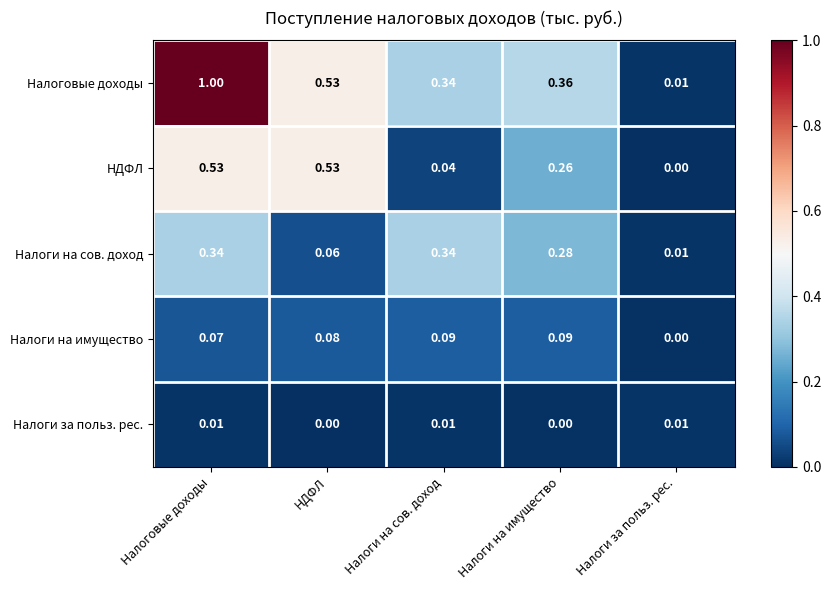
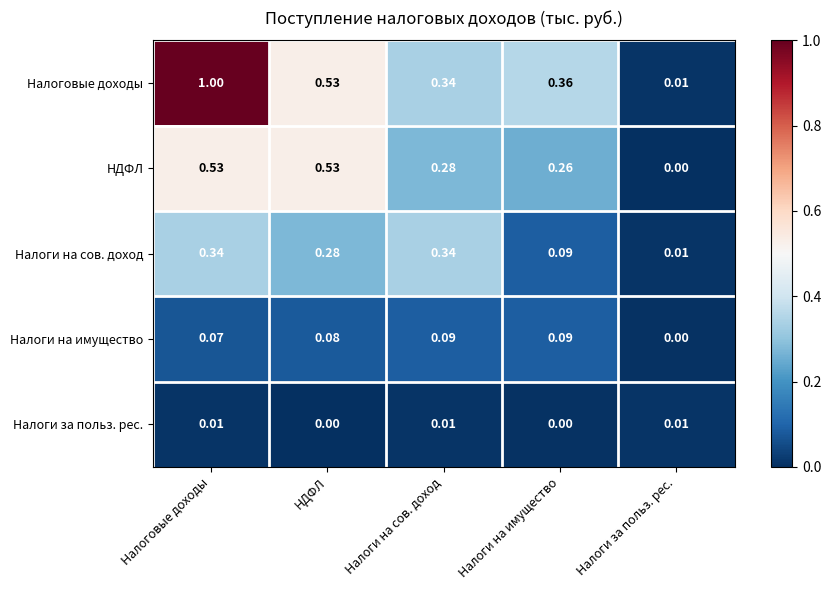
  {
    "Налоговые доходы": {
      "Налоговые доходы": 1.00,
      "НДФЛ": 0.53,
      "Налоги на сов. доход": 0.34,
      "Налоги на имущество": 0.36,
      "Налоги за польз. рес.": 0.01
    },
    "НДФЛ": {
      "Налоговые доходы": 0.53,
      "НДФЛ": 0.53,
-     "Налоги на сов. доход": 0.04,
+     "Налоги на сов. доход": 0.28,
      "Налоги на имущество": 0.26,
      "Налоги за польз. рес.": 0.00
    },
    "Налоги на сов. доход": {
      "Налоговые доходы": 0.34,
-     "НДФЛ": 0.06,
+     "НДФЛ": 0.28,
      "Налоги на сов. доход": 0.34,
-     "Налоги на имущество": 0.28,
+     "Налоги на имущество": 0.09,
      "Налоги за польз. рес.": 0.01
    },
    "Налоги на имущество": {
      "Налоговые доходы": 0.07,
      "НДФЛ": 0.08,
      "Налоги на сов. доход": 0.09,
      "Налоги на имущество": 0.09,
      "Налоги за польз. рес.": 0.00
    },
    "Налоги за польз. рес.": {
      "Налоговые доходы": 0.01,
      "НДФЛ": 0.00,
      "Налоги на сов. доход": 0.01,
      "Налоги на имущество": 0.00,
      "Налоги за польз. рес.": 0.01
    }
  }
